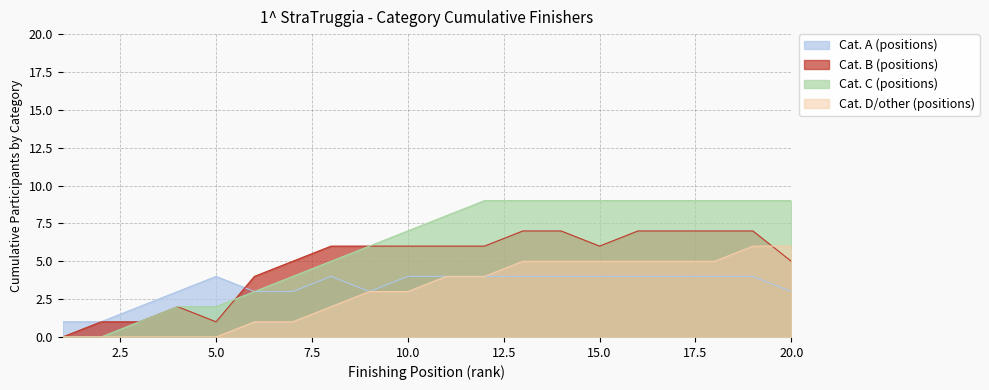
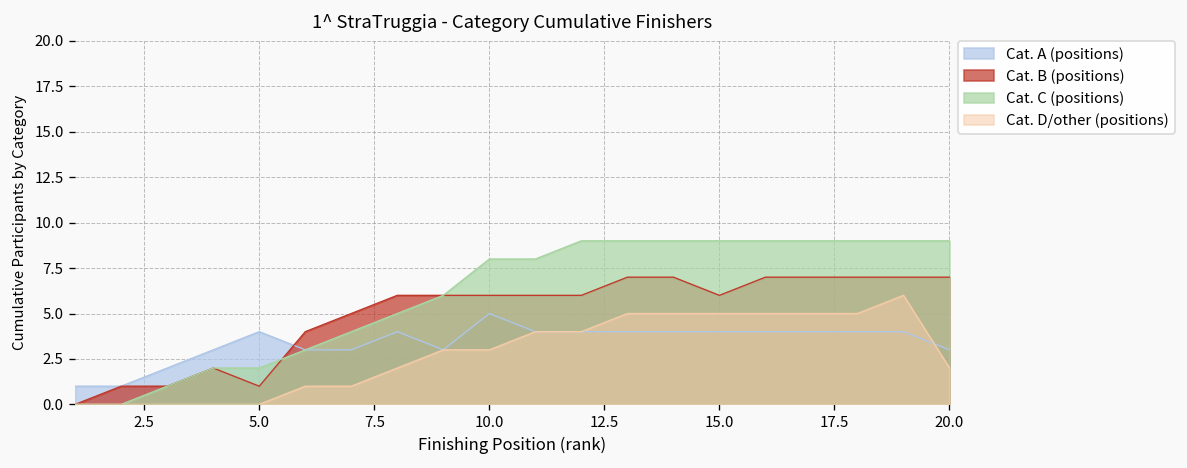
  {
    "Cat. A (positions)": {
      "5.0": 4,
-     "10.0": 4,
+     "10.0": 5,
      "15.0": 4,
      "20.0": 3
    },
    "Cat. B (positions)": {
      "5.0": 1,
      "10.0": 6,
      "15.0": 6,
-     "20.0": 5
+     "20.0": 7
    },
    "Cat. C (positions)": {
      "5.0": 2,
-     "10.0": 7,
+     "10.0": 8,
      "15.0": 9,
      "20.0": 9
    },
    "Cat. D/other (positions)": {
      "5.0": 0,
      "10.0": 3,
      "15.0": 5,
-     "20.0": 6
+     "20.0": 2
    }
  }
